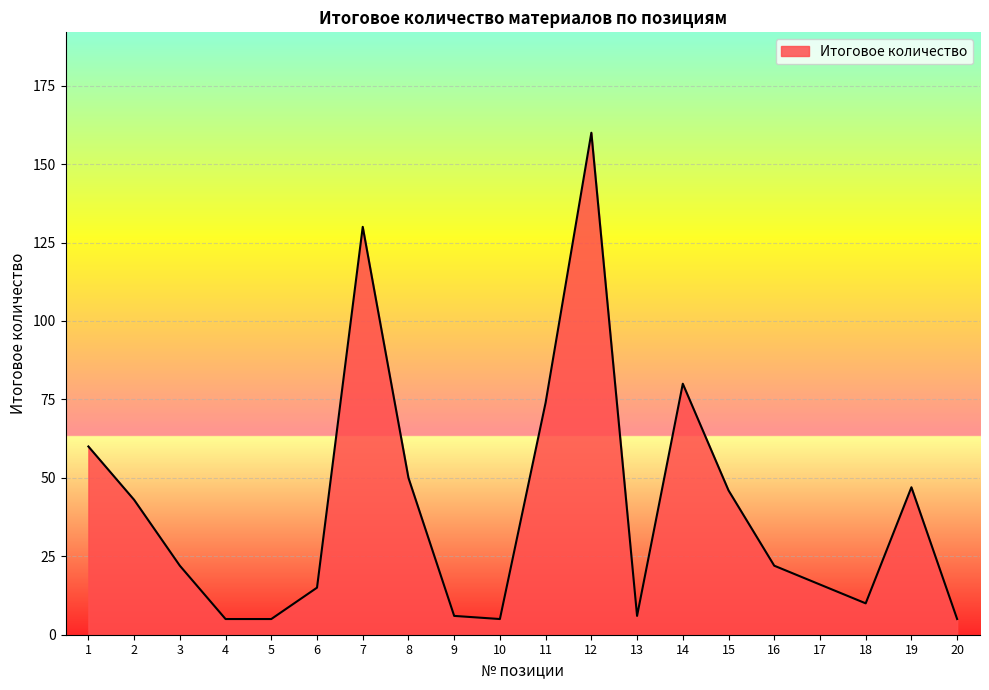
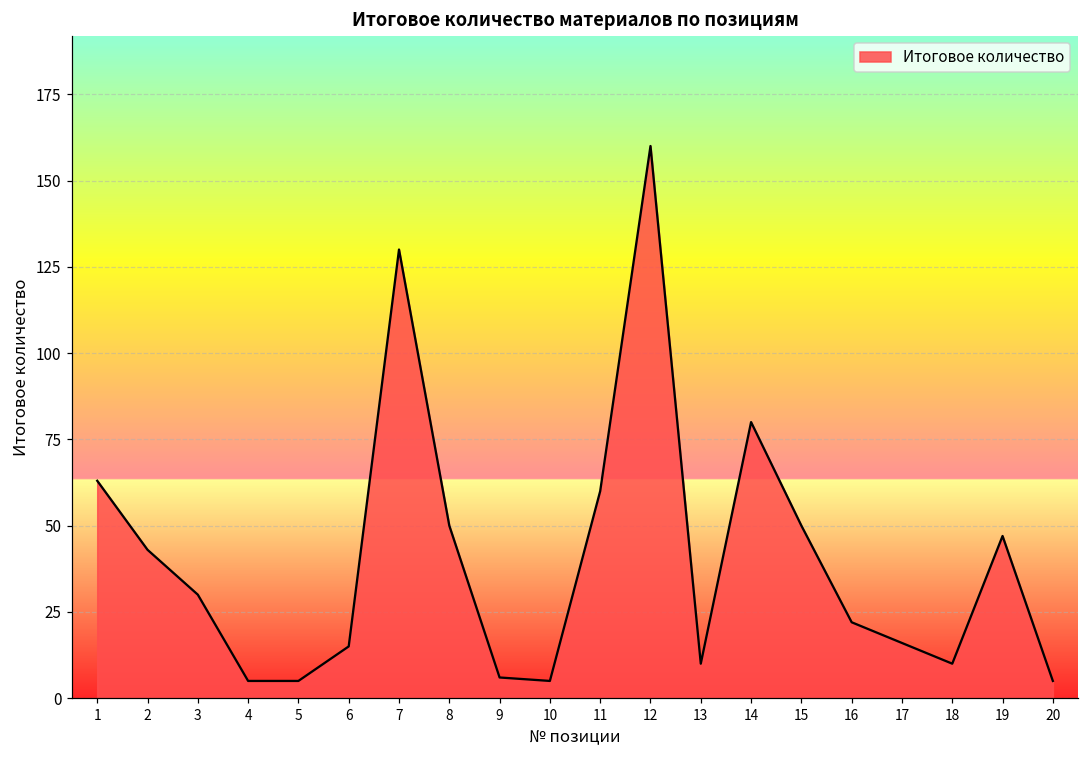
  {
-   "1": 60,
+   "1": 63,
    "2": 43,
-   "3": 22,
+   "3": 30,
    "4": 5,
    "5": 5,
    "6": 15,
    "7": 130,
    "8": 50,
    "9": 6,
    "10": 5,
-   "11": 74,
+   "11": 60,
    "12": 160,
-   "13": 6,
+   "13": 10,
    "14": 80,
-   "15": 46,
+   "15": 50,
    "16": 22,
    "17": 16,
    "18": 10,
    "19": 47,
    "20": 5
  }
